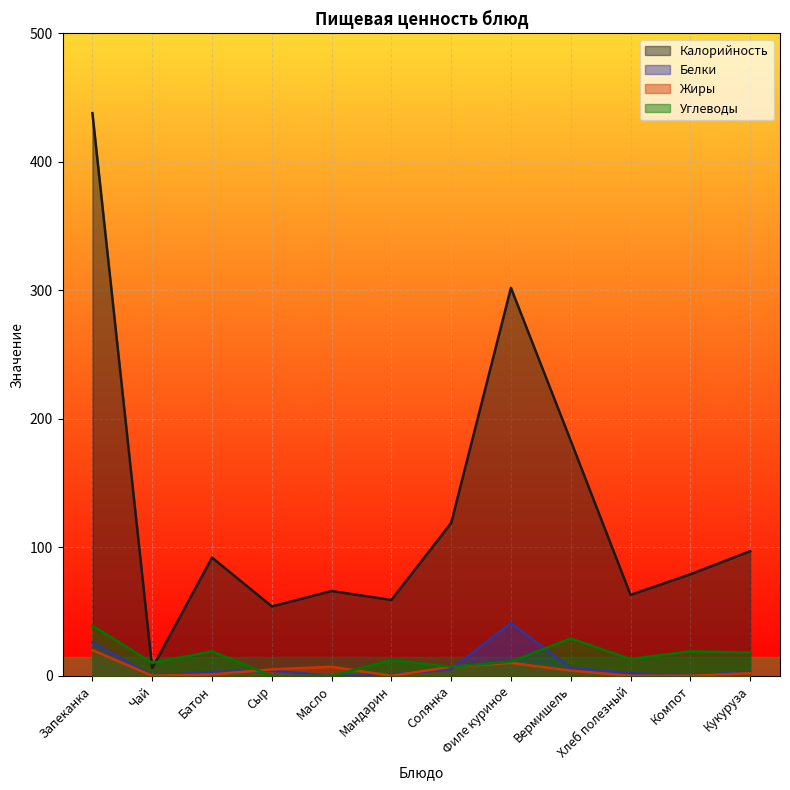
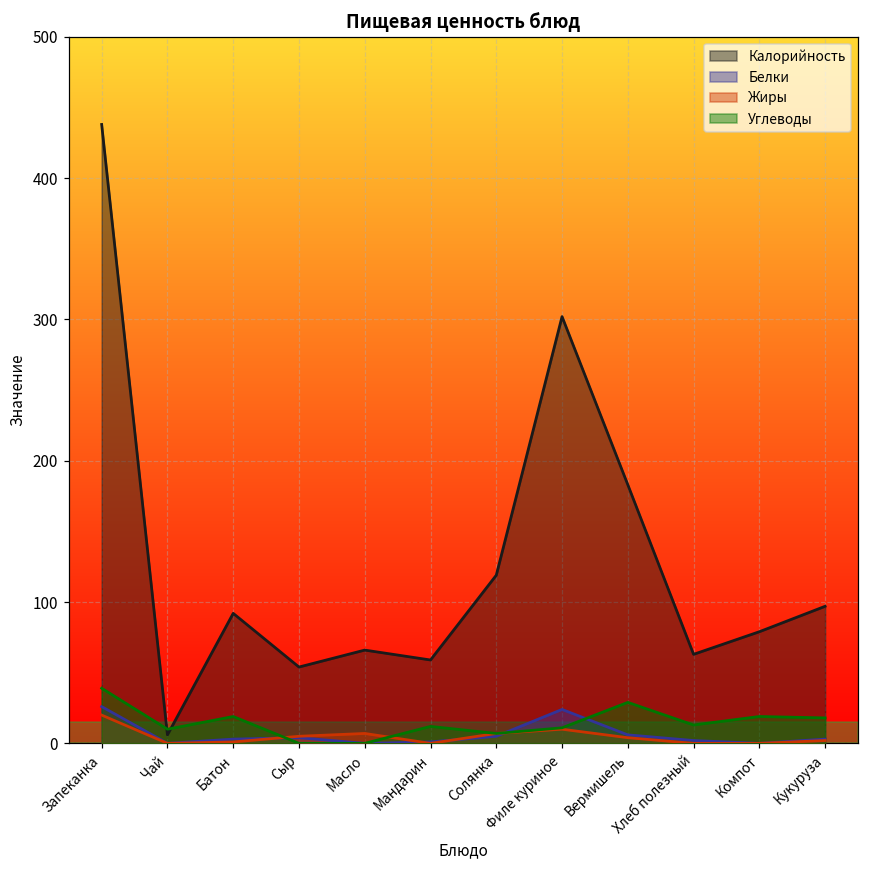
  {
    "Калорийность": {
      "Запеканка": 438,
      "Чай": 6,
      "Батон": 92,
      "Сыр": 54,
      "Масло": 66,
      "Мандарин": 59,
      "Солянка": 119,
      "Филе куриное": 302,
      "Вермишель": 183,
      "Хлеб полезный": 63,
      "Компот": 79,
      "Кукуруза": 97
    },
    "Белки": {
      "Запеканка": 26,
      "Батон": 3,
-     "Филе куриное": 41,
+     "Филе куриное": 24,
      "Хлеб полезный": 2
    },
    "Жиры": {
      "Запеканка": 20,
      "Батон": 1,
      "Масло": 7,
      "Хлеб полезный": 0
    },
    "Углеводы": {
      "Запеканка": 39,
      "Чай": 10,
      "Батон": 19,
      "Сыр": 0,
      "Мандарин": 12,
      "Вермишель": 29,
      "Хлеб полезный": 13,
      "Компот": 19,
      "Кукуруза": 18
    }
  }
